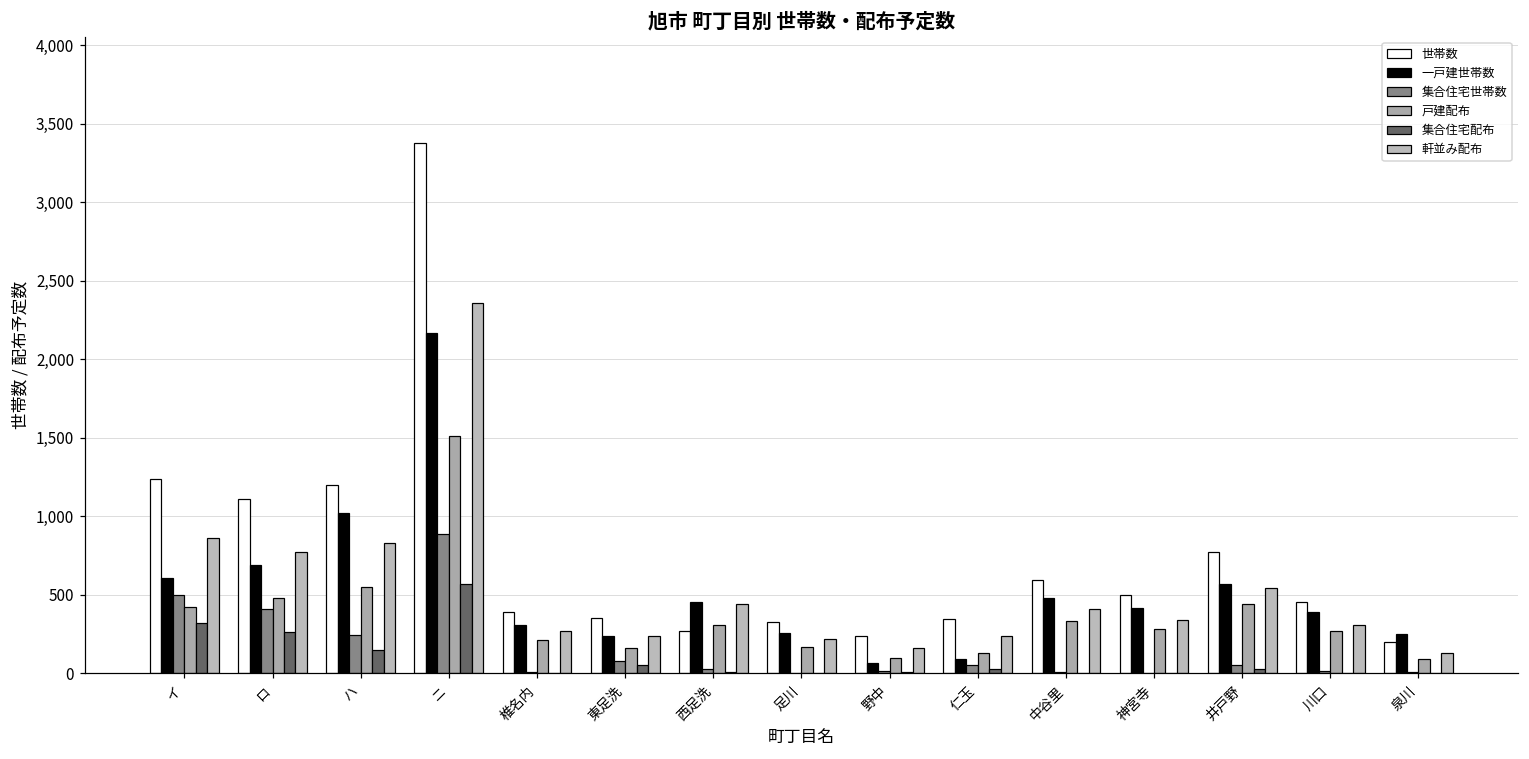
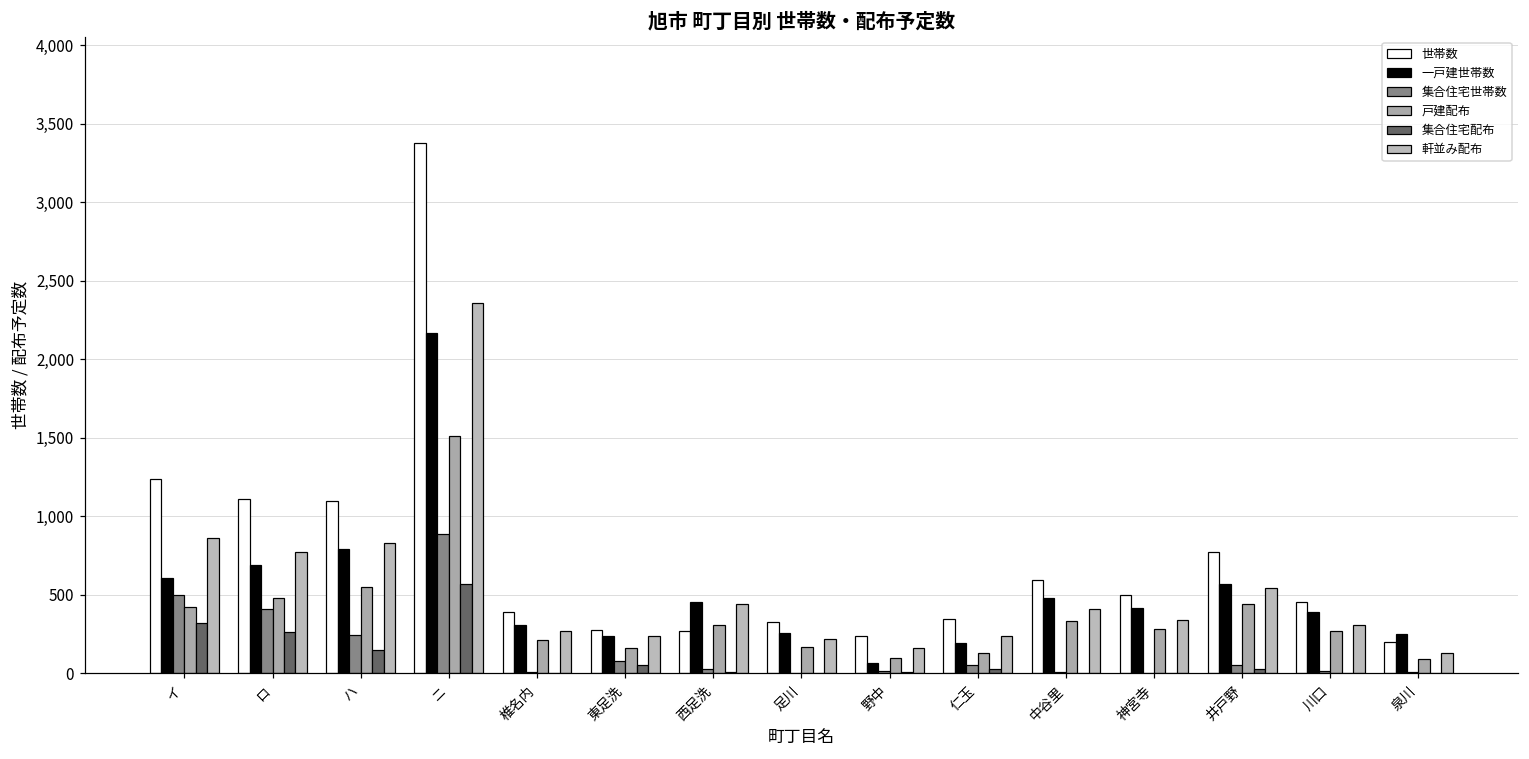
  {
    "世帯数": {
      "イ": "1,240",
      "ロ": "1,110",
-     "ハ": "1,200",
+     "ハ": "1,100",
      "ニ": "3,380",
      "椎名内": "390",
-     "東足洗": "350",
+     "東足洗": "280",
      "西足洗": "270",
      "足川": "330",
      "野中": "240",
      "仁玉": "340",
      "中谷里": "590",
      "神宮寺": "500",
      "井戸野": "770",
      "川口": "450",
      "泉川": "200"
    },
    "一戸建世帯数": {
      "イ": "610",
      "ロ": "690",
-     "ハ": "1,020",
+     "ハ": "790",
      "ニ": "2,170",
      "椎名内": "310",
      "東足洗": "240",
      "西足洗": "450",
      "足川": "260",
      "野中": "70",
-     "仁玉": "90",
+     "仁玉": "190",
      "中谷里": "480",
      "神宮寺": "410",
      "井戸野": "570",
      "川口": "390",
      "泉川": "250"
    }
  }
